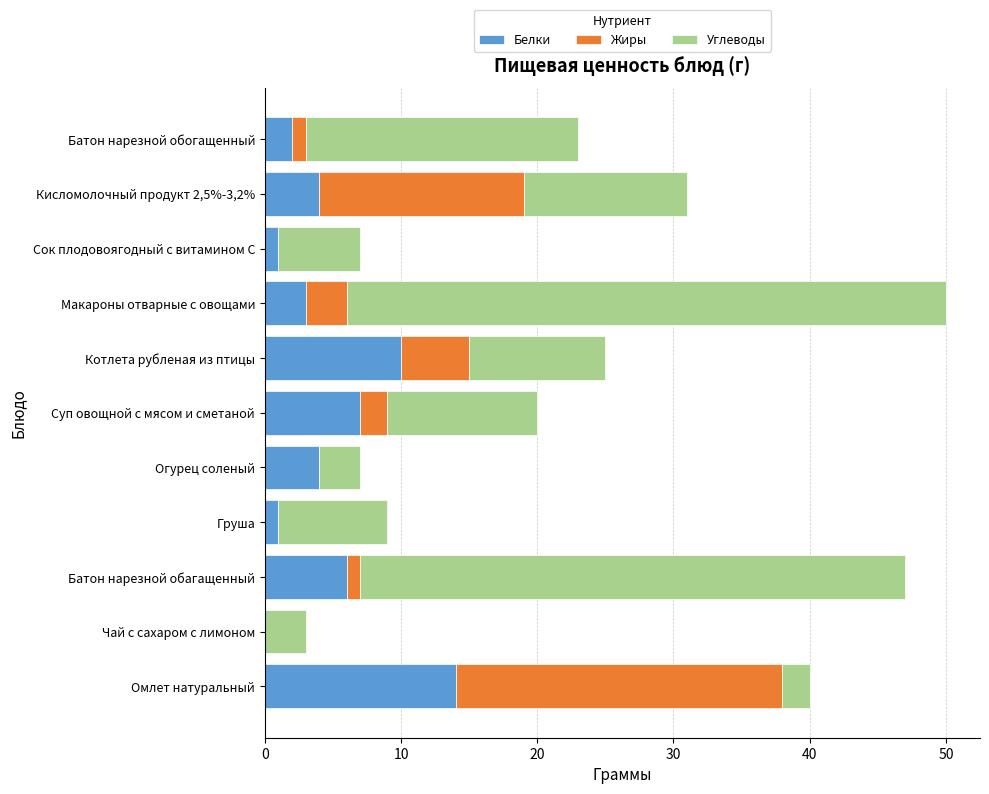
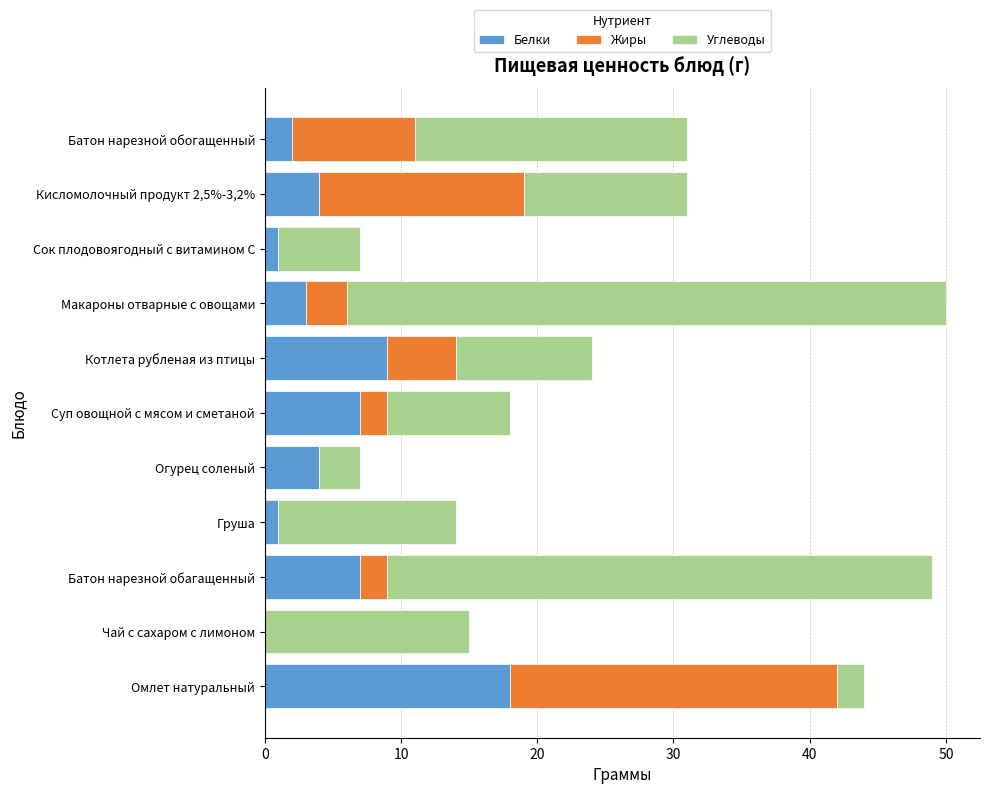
  {
    "Белки": {
      "Батон нарезной обогащенный": 2,
      "Кисломолочный продукт 2,5%-3,2%": 4,
      "Сок плодовоягодный с витамином С": 1,
      "Макароны отварные с овощами": 3,
-     "Котлета рубленая из птицы": 10,
+     "Котлета рубленая из птицы": 9,
      "Суп овощной с мясом и сметаной": 7,
      "Огурец соленый": 4,
      "Груша": 1,
-     "Батон нарезной обагащенный": 6,
+     "Батон нарезной обагащенный": 7,
      "Чай с сахаром с лимоном": 0,
-     "Омлет натуральный": 14
+     "Омлет натуральный": 18
    },
    "Жиры": {
-     "Батон нарезной обогащенный": 1,
+     "Батон нарезной обогащенный": 9,
      "Кисломолочный продукт 2,5%-3,2%": 15,
      "Сок плодовоягодный с витамином С": 0,
      "Макароны отварные с овощами": 3,
      "Котлета рубленая из птицы": 5,
      "Суп овощной с мясом и сметаной": 2,
      "Огурец соленый": 0,
      "Груша": 0,
-     "Батон нарезной обагащенный": 1,
+     "Батон нарезной обагащенный": 2,
      "Чай с сахаром с лимоном": 0,
      "Омлет натуральный": 24
    },
    "Углеводы": {
      "Батон нарезной обогащенный": 20,
      "Кисломолочный продукт 2,5%-3,2%": 12,
      "Сок плодовоягодный с витамином С": 6,
      "Макароны отварные с овощами": 44,
      "Котлета рубленая из птицы": 10,
-     "Суп овощной с мясом и сметаной": 11,
+     "Суп овощной с мясом и сметаной": 9,
      "Огурец соленый": 3,
-     "Груша": 8,
+     "Груша": 13,
      "Батон нарезной обагащенный": 40,
-     "Чай с сахаром с лимоном": 3,
+     "Чай с сахаром с лимоном": 15,
      "Омлет натуральный": 2
    }
  }
